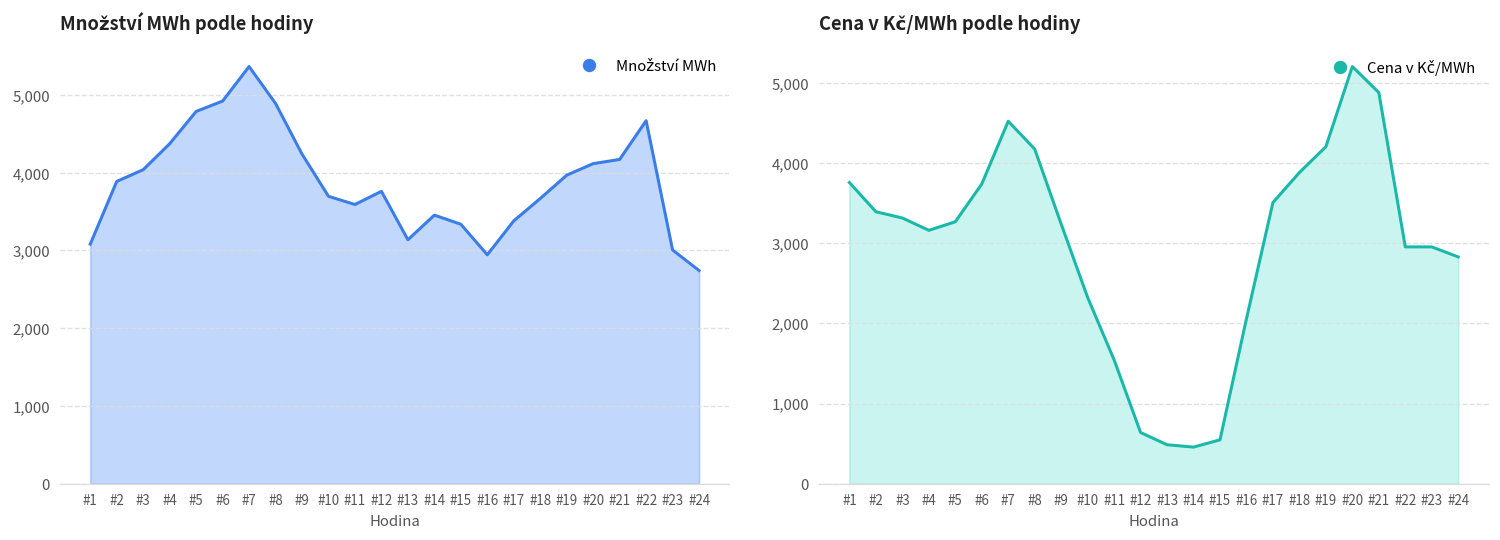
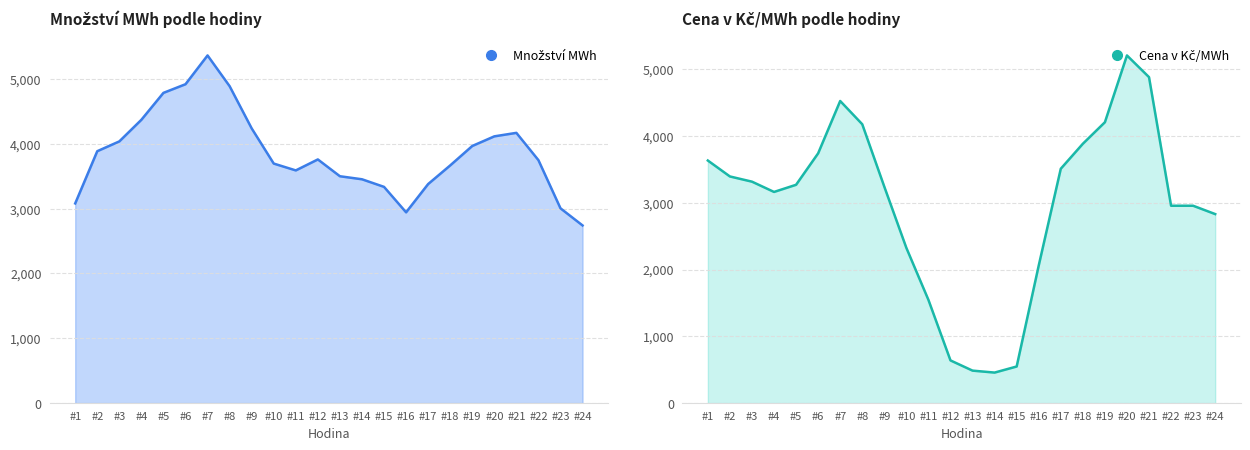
  {
    "Množství MWh podle hodiny": {
      "#1": "3,100",
      "#2": "3,900",
      "#3": "4,000",
      "#4": "4,400",
      "#5": "4,800",
      "#6": "4,900",
      "#7": "5,400",
      "#8": "4,900",
      "#9": "4,200",
      "#10": "3,700",
      "#11": "3,600",
      "#12": "3,800",
-     "#13": "3,100",
+     "#13": "3,500",
      "#14": "3,500",
      "#15": "3,300",
      "#16": "2,900",
      "#17": "3,400",
      "#18": "3,700",
      "#19": "4,000",
      "#20": "4,100",
      "#21": "4,200",
-     "#22": "4,700",
+     "#22": "3,700",
      "#23": "3,000",
      "#24": "2,700"
    },
    "Cena v Kč/MWh podle hodiny": {
-     "#1": "3,800",
+     "#1": "3,600",
      "#2": "3,400",
      "#3": "3,300",
      "#4": "3,200",
      "#5": "3,300",
      "#6": "3,700",
      "#7": "4,500",
      "#8": "4,200",
      "#9": "3,200",
      "#10": "2,300",
      "#11": "1,500",
      "#12": "600",
      "#13": "500",
      "#14": "500",
      "#15": "500",
      "#16": "2,100",
      "#17": "3,500",
      "#18": "3,900",
      "#19": "4,200",
      "#20": "5,200",
      "#21": "4,900",
      "#22": "3,000",
      "#23": "3,000",
      "#24": "2,800"
    }
  }
